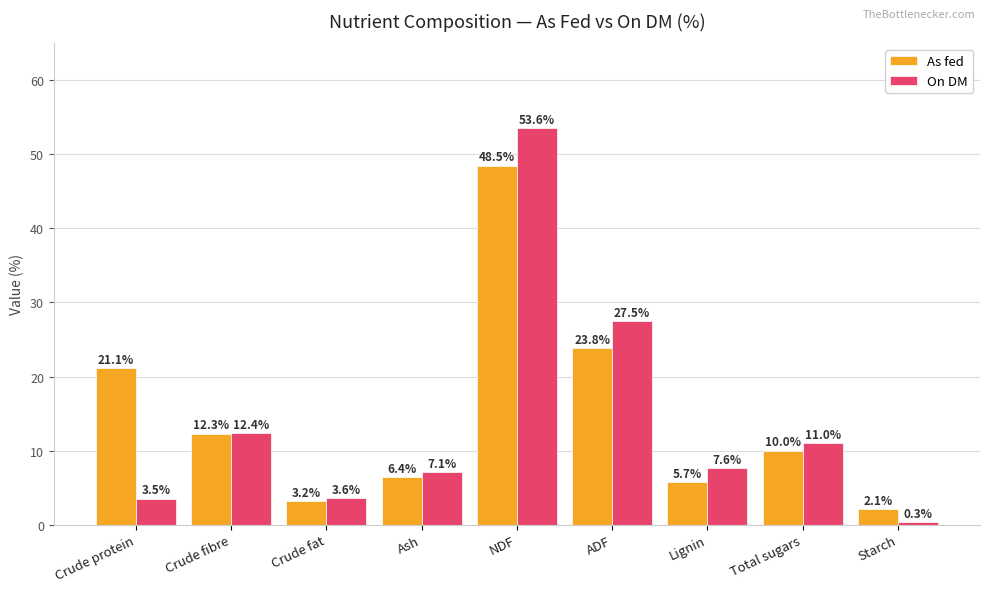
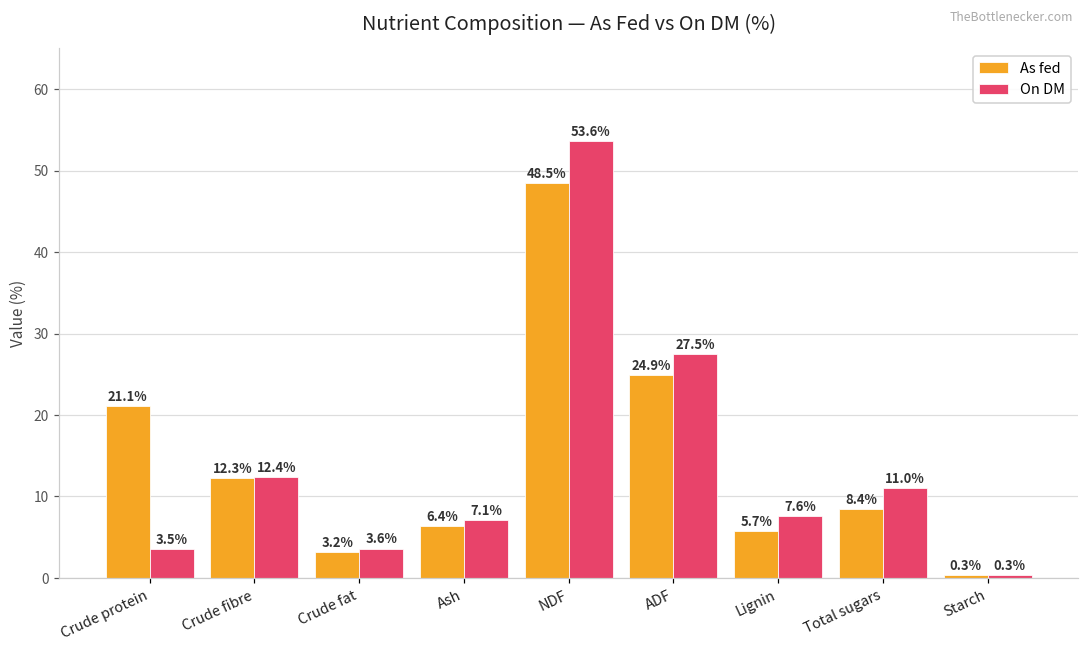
  {
    "As fed": {
      "Crude protein": "21.1%",
      "Crude fibre": "12.3%",
      "Crude fat": "3.2%",
      "Ash": "6.4%",
      "NDF": "48.5%",
-     "ADF": "23.8%",
+     "ADF": "24.9%",
      "Lignin": "5.7%",
-     "Total sugars": "10.0%",
-     "Starch": "2.1%"
+     "Total sugars": "8.4%",
+     "Starch": "0.3%"
    },
    "On DM": {
      "Crude protein": "3.5%",
      "Crude fibre": "12.4%",
      "Crude fat": "3.6%",
      "Ash": "7.1%",
      "NDF": "53.6%",
      "ADF": "27.5%",
      "Lignin": "7.6%",
      "Total sugars": "11.0%",
      "Starch": "0.3%"
    }
  }
